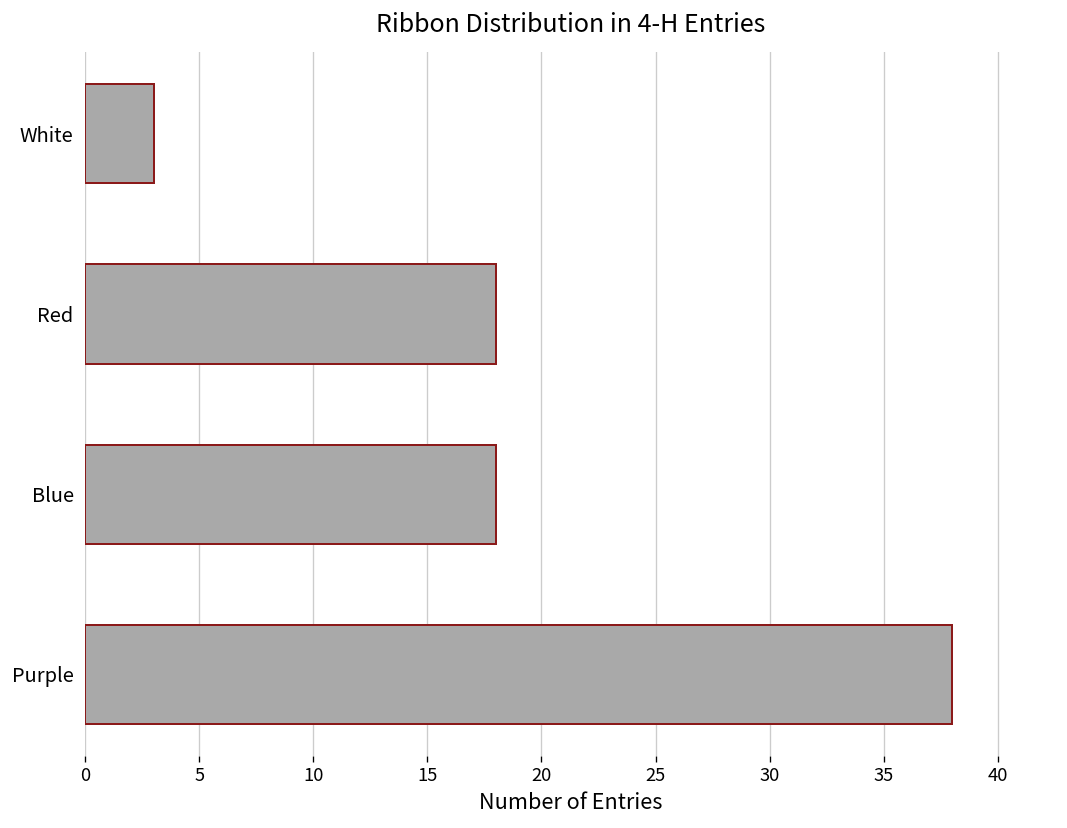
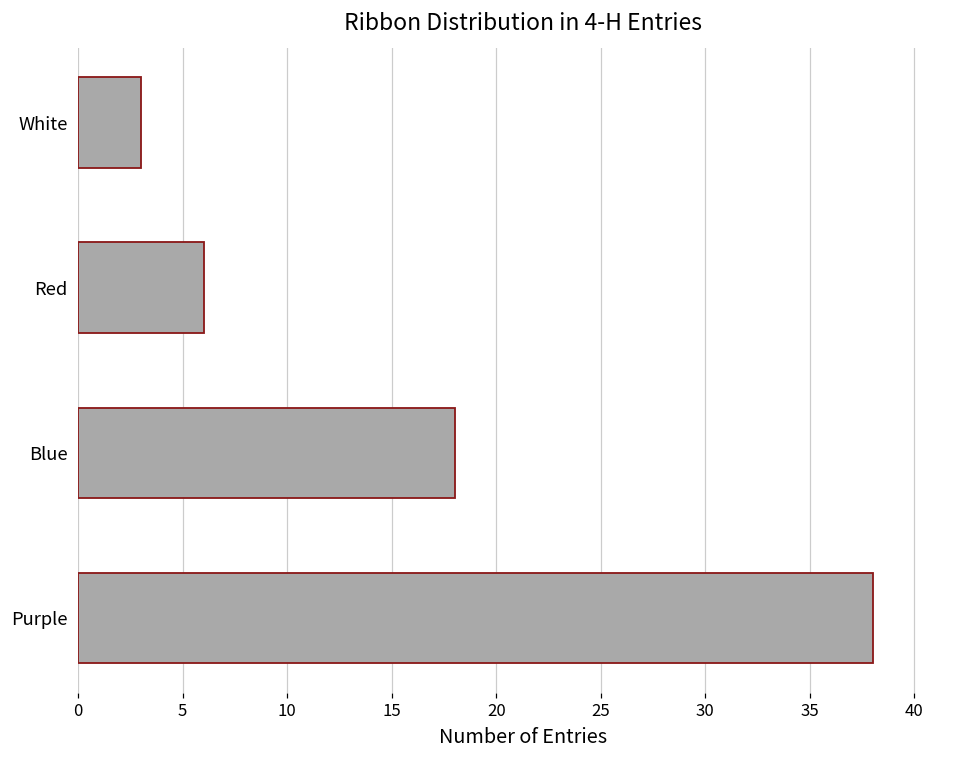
  {
    "White": 3,
-   "Red": 18,
+   "Red": 6,
    "Blue": 18,
    "Purple": 38
  }
